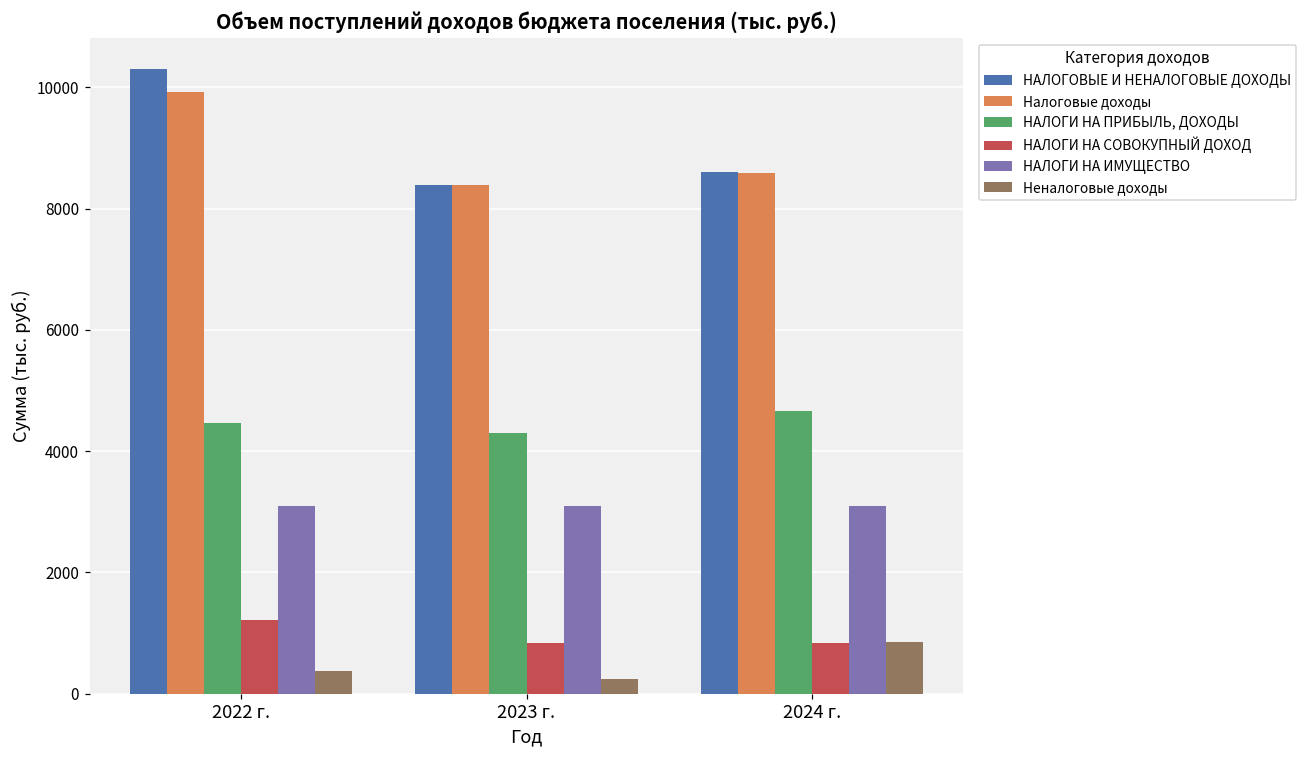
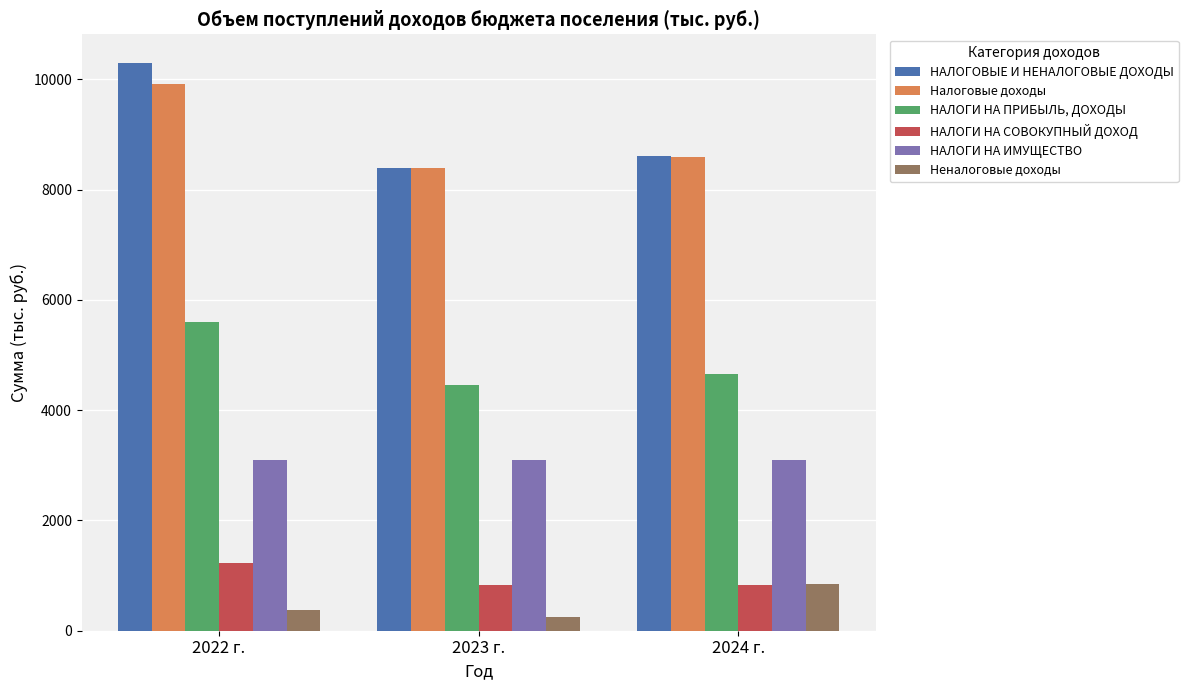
  {
    "НАЛОГИ НА ПРИБЫЛЬ, ДОХОДЫ": {
-     "2022 г.": 4500,
-     "2023 г.": 4300,
+     "2022 г.": 5600,
+     "2023 г.": 4400,
      "2024 г.": 4700
    },
    "Неналоговые доходы": {
      "2022 г.": 400,
      "2023 г.": 300,
      "2024 г.": 900
    }
  }
